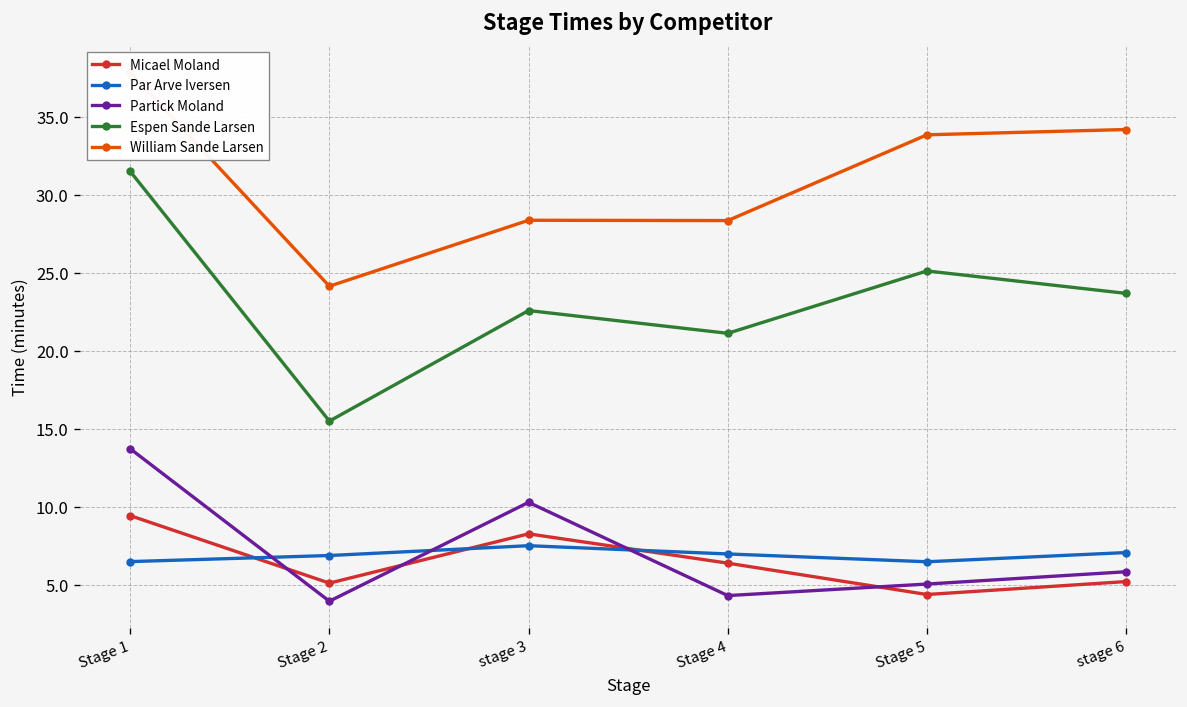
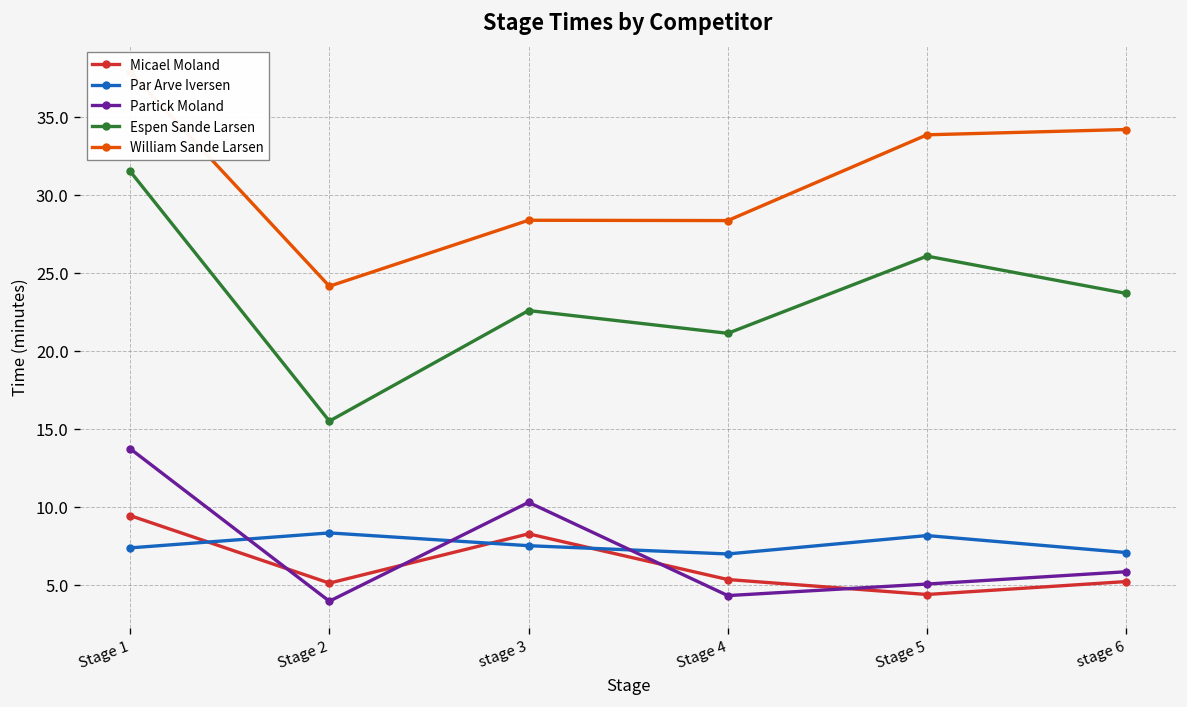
  {
    "Micael Moland": {
      "Stage 1": 9.4,
      "Stage 2": 5.1,
      "stage 3": 8.3,
-     "Stage 4": 6.4,
+     "Stage 4": 5.3,
      "Stage 5": 4.4,
      "stage 6": 5.2
    },
    "Par Arve Iversen": {
-     "Stage 1": 6.5,
-     "Stage 2": 6.9,
+     "Stage 1": 7.4,
+     "Stage 2": 8.3,
      "stage 3": 7.5,
      "Stage 4": 7.0,
-     "Stage 5": 6.5,
+     "Stage 5": 8.2,
      "stage 6": 7.1
    },
    "Partick Moland": {
      "Stage 1": 13.7,
      "Stage 2": 3.9,
      "stage 3": 10.3,
      "Stage 4": 4.3,
      "Stage 5": 5.0,
      "stage 6": 5.8
    },
    "Espen Sande Larsen": {
      "Stage 1": 31.5,
      "Stage 2": 15.5,
      "stage 3": 22.6,
      "Stage 4": 21.1,
-     "Stage 5": 25.1,
+     "Stage 5": 26.1,
      "stage 6": 23.7
    },
    "William Sande Larsen": {
      "Stage 2": 24.1,
      "stage 3": 28.4,
      "Stage 4": 28.4,
      "Stage 5": 33.9,
      "stage 6": 34.2
    }
  }
